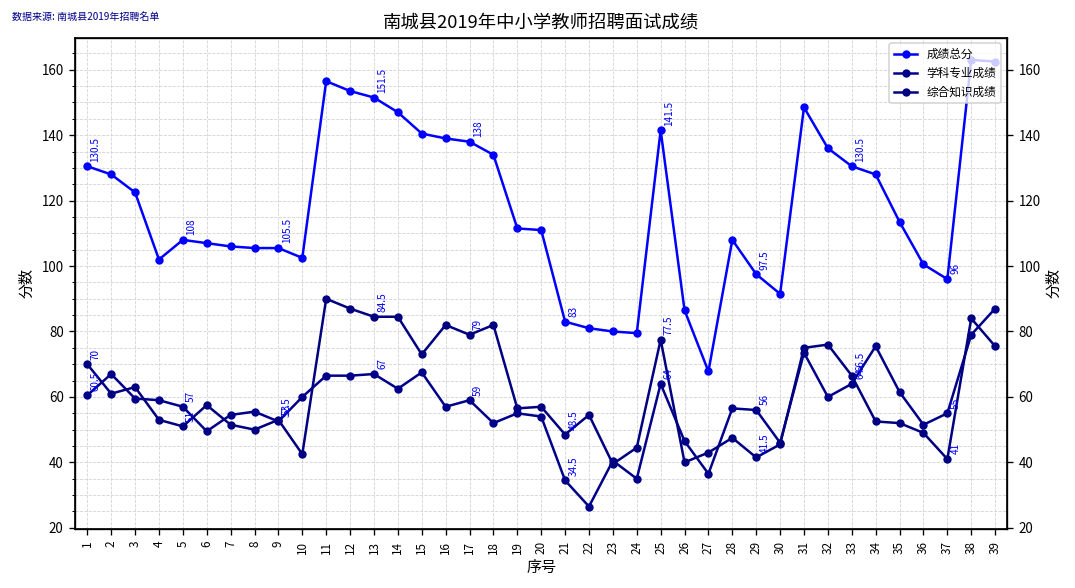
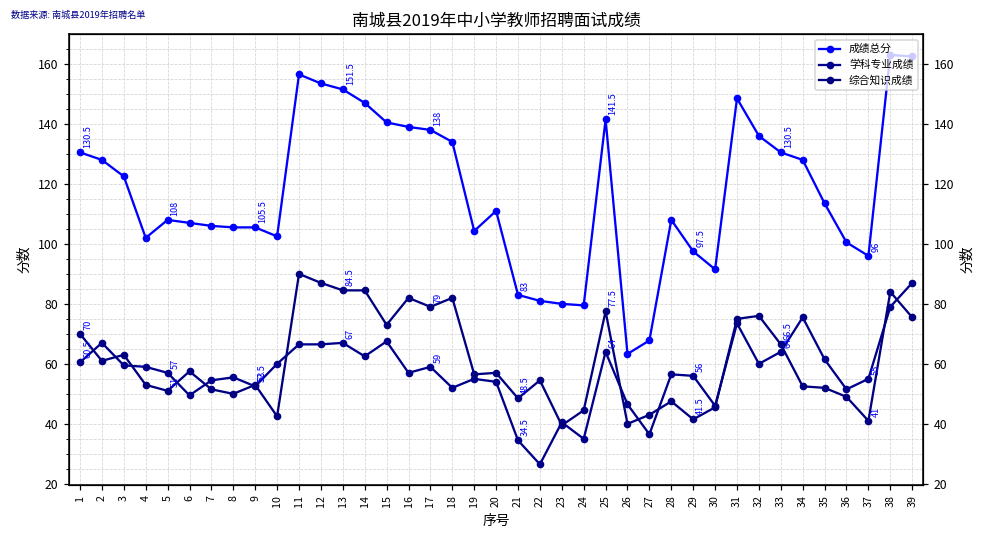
  {
    "成绩总分": {
      "2": 128,
      "3": 123,
      "4": 102,
      "6": 107,
      "7": 106,
      "10": 103,
      "11": 157,
      "12": 154,
      "14": 147,
      "15": 141,
      "16": 139,
      "18": 134,
-     "19": 112,
+     "19": 104,
      "20": 111,
      "22": 81,
      "23": 80,
      "24": 80,
-     "26": 87,
+     "26": 63,
      "27": 68,
      "28": 108,
      "30": 92,
      "31": 149,
      "32": 136,
      "34": 128,
      "35": 114,
      "36": 101
    }
  }
